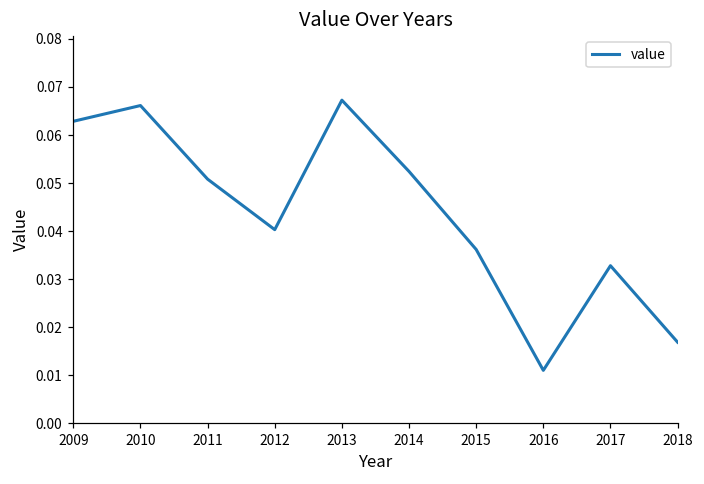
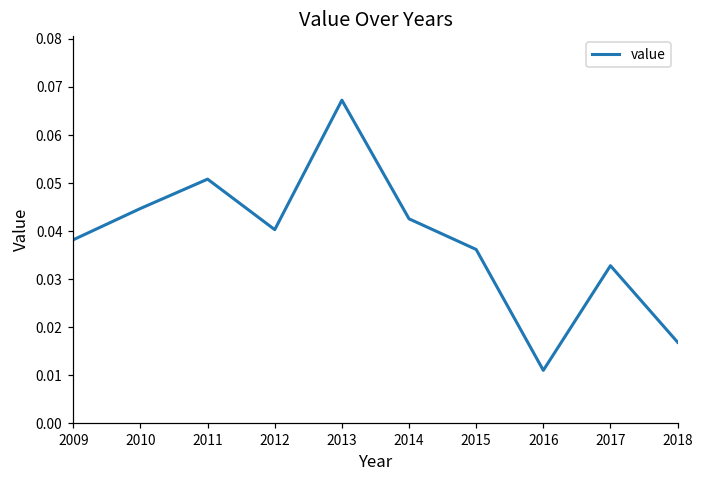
  {
-   "2009": 0.063,
-   "2010": 0.066,
+   "2009": 0.038,
+   "2010": 0.045,
    "2011": 0.051,
    "2012": 0.040,
    "2013": 0.067,
-   "2014": 0.052,
+   "2014": 0.043,
    "2015": 0.036,
    "2016": 0.011,
    "2017": 0.033,
    "2018": 0.017
  }
